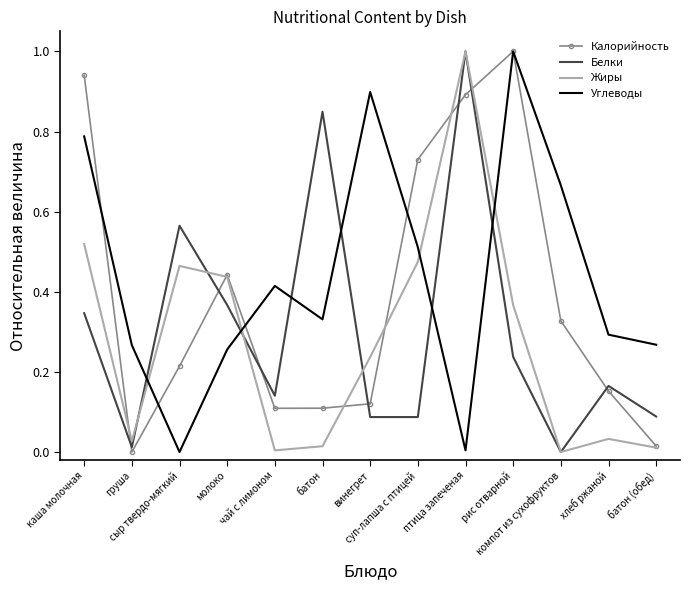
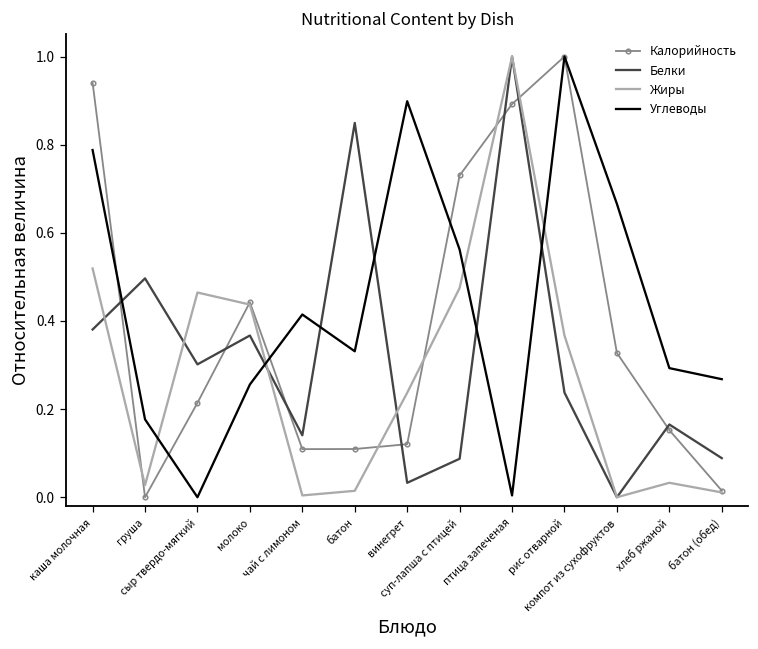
  {
    "Белки": {
-     "каша молочная": 0.35,
-     "груша": 0.01,
-     "сыр твердо-мягкий": 0.56,
+     "каша молочная": 0.38,
+     "груша": 0.50,
+     "сыр твердо-мягкий": 0.30,
      "молоко": 0.37,
      "чай с лимоном": 0.14,
      "батон": 0.85,
-     "винегрет": 0.09,
+     "винегрет": 0.03,
      "суп-лапша с птицей": 0.09,
      "рис отварной": 0.24,
      "хлеб ржаной": 0.17,
      "батон (обед)": 0.09
    },
    "Углеводы": {
      "каша молочная": 0.79,
-     "груша": 0.27,
+     "груша": 0.18,
      "сыр твердо-мягкий": 0.00,
      "молоко": 0.26,
      "чай с лимоном": 0.41,
      "батон": 0.33,
      "винегрет": 0.90,
-     "суп-лапша с птицей": 0.51,
+     "суп-лапша с птицей": 0.56,
      "птица запеченая": 0.00,
      "компот из сухофруктов": 0.67,
      "хлеб ржаной": 0.29,
      "батон (обед)": 0.27
    }
  }
